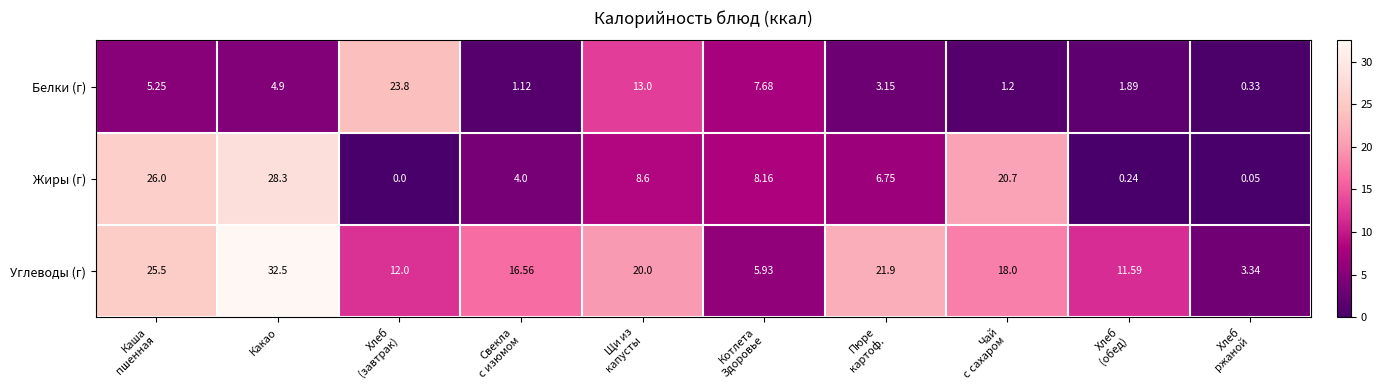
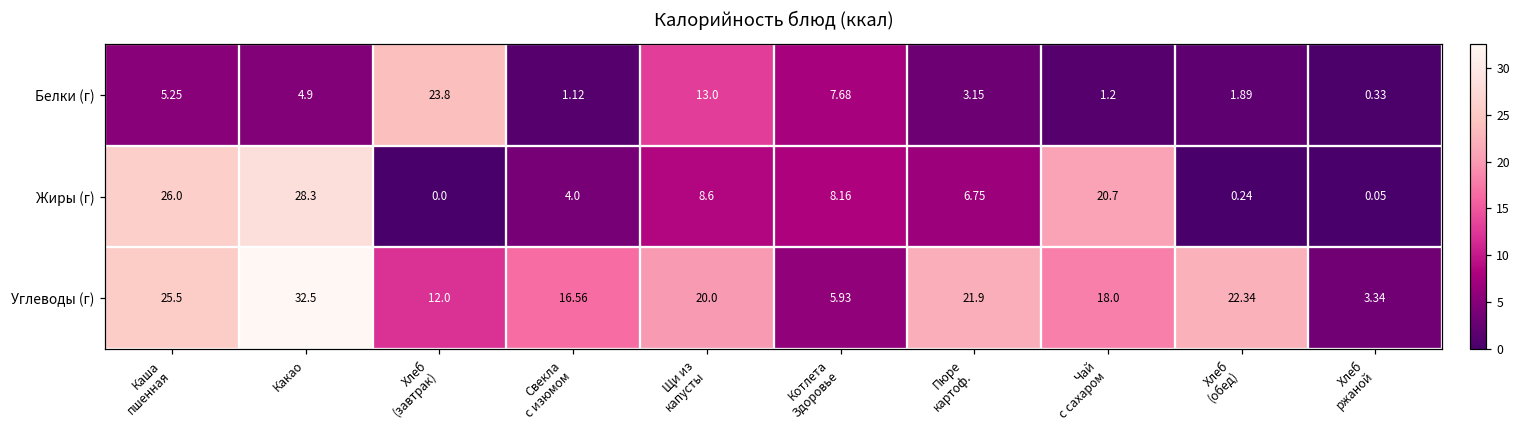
  {
    "Белки (г)": {
      "Каша пшенная": 5.25,
      "Какао": 4.9,
      "Хлеб (завтрак)": 23.8,
      "Свекла с изюмом": 1.12,
      "Щи из капусты": 13.0,
      "Котлета Здоровье": 7.68,
      "Пюре картоф.": 3.15,
      "Чай с сахаром": 1.2,
      "Хлеб (обед)": 1.89,
      "Хлеб ржаной": 0.33
    },
    "Жиры (г)": {
      "Каша пшенная": 26.0,
      "Какао": 28.3,
      "Хлеб (завтрак)": 0.0,
      "Свекла с изюмом": 4.0,
      "Щи из капусты": 8.6,
      "Котлета Здоровье": 8.16,
      "Пюре картоф.": 6.75,
      "Чай с сахаром": 20.7,
      "Хлеб (обед)": 0.24,
      "Хлеб ржаной": 0.05
    },
    "Углеводы (г)": {
      "Каша пшенная": 25.5,
      "Какао": 32.5,
      "Хлеб (завтрак)": 12.0,
      "Свекла с изюмом": 16.56,
      "Щи из капусты": 20.0,
      "Котлета Здоровье": 5.93,
      "Пюре картоф.": 21.9,
      "Чай с сахаром": 18.0,
-     "Хлеб (обед)": 11.59,
+     "Хлеб (обед)": 22.34,
      "Хлеб ржаной": 3.34
    }
  }
